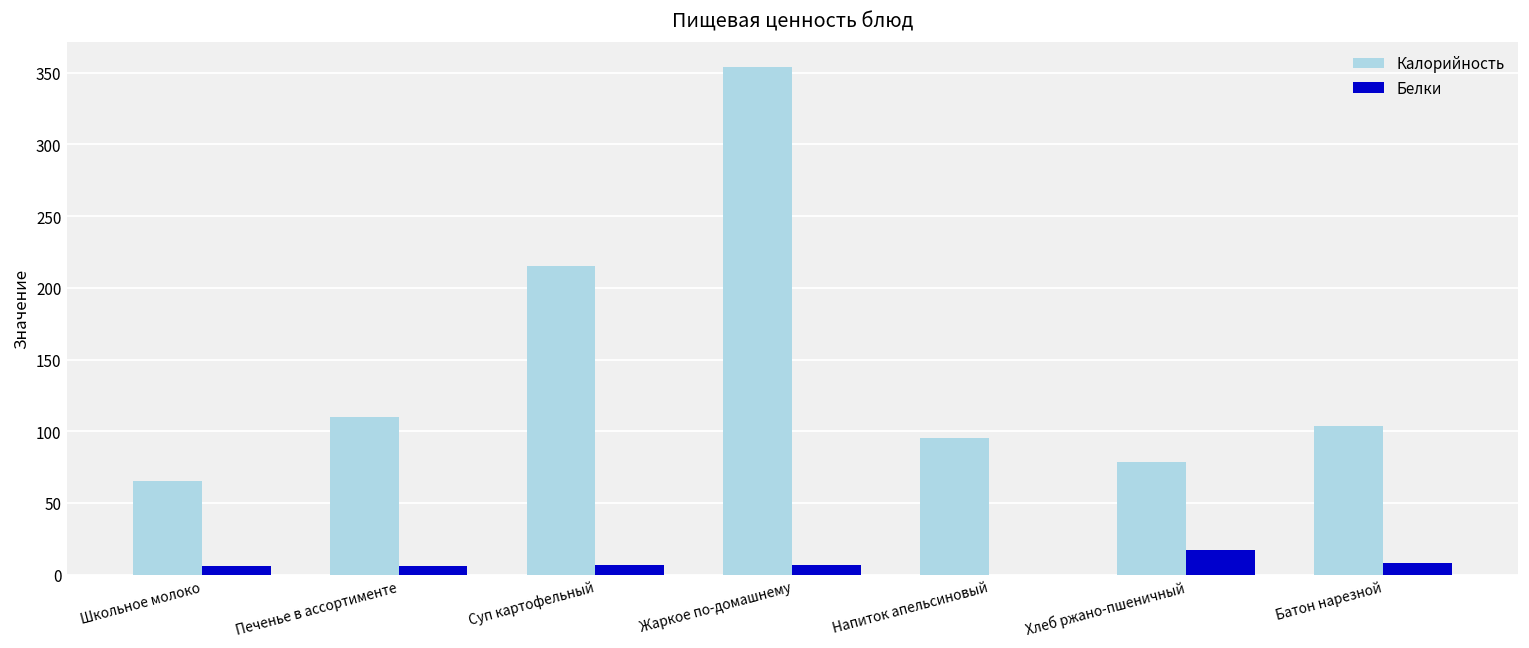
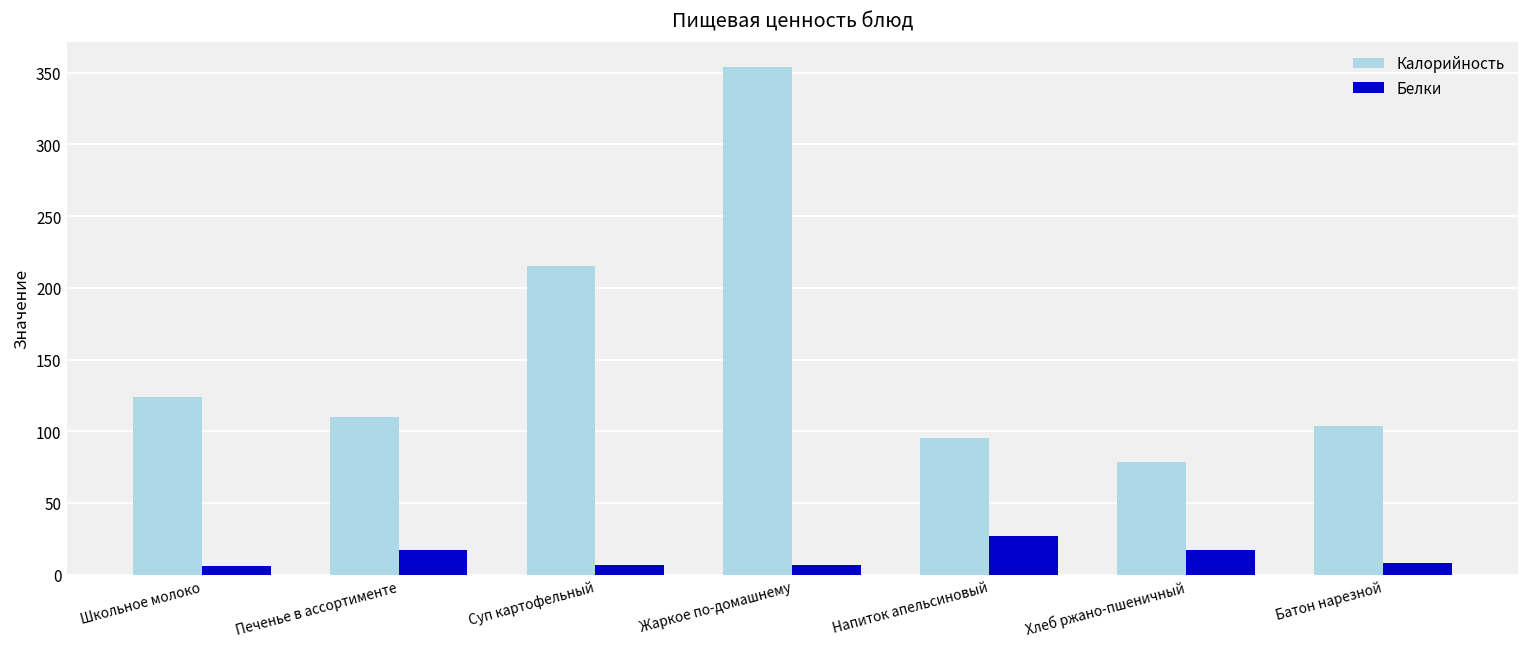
  {
    "Калорийность": {
-     "Школьное молоко": 65,
+     "Школьное молоко": 124,
      "Печенье в ассортименте": 110,
      "Суп картофельный": 215,
      "Жаркое по-домашнему": 354,
      "Напиток апельсиновый": 95,
      "Хлеб ржано-пшеничный": 78,
      "Батон нарезной": 104
    },
    "Белки": {
      "Школьное молоко": 6,
-     "Печенье в ассортименте": 6,
+     "Печенье в ассортименте": 17,
      "Суп картофельный": 7,
      "Жаркое по-домашнему": 7,
-     "Напиток апельсиновый": 0,
+     "Напиток апельсиновый": 27,
      "Хлеб ржано-пшеничный": 17,
      "Батон нарезной": 8
    }
  }
